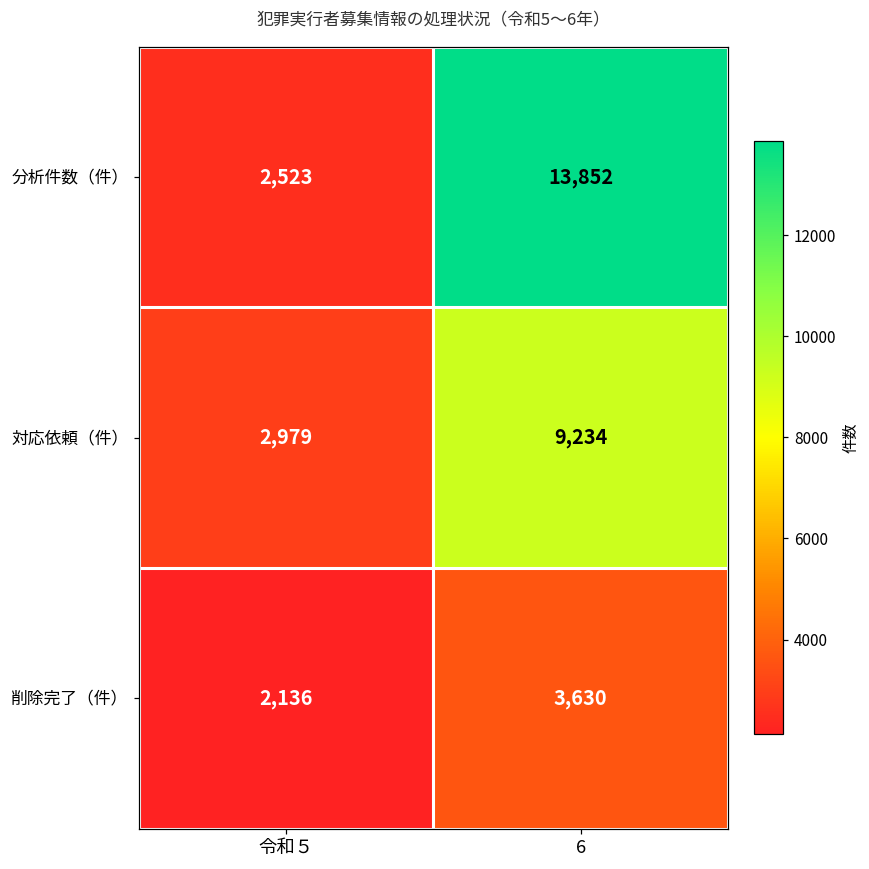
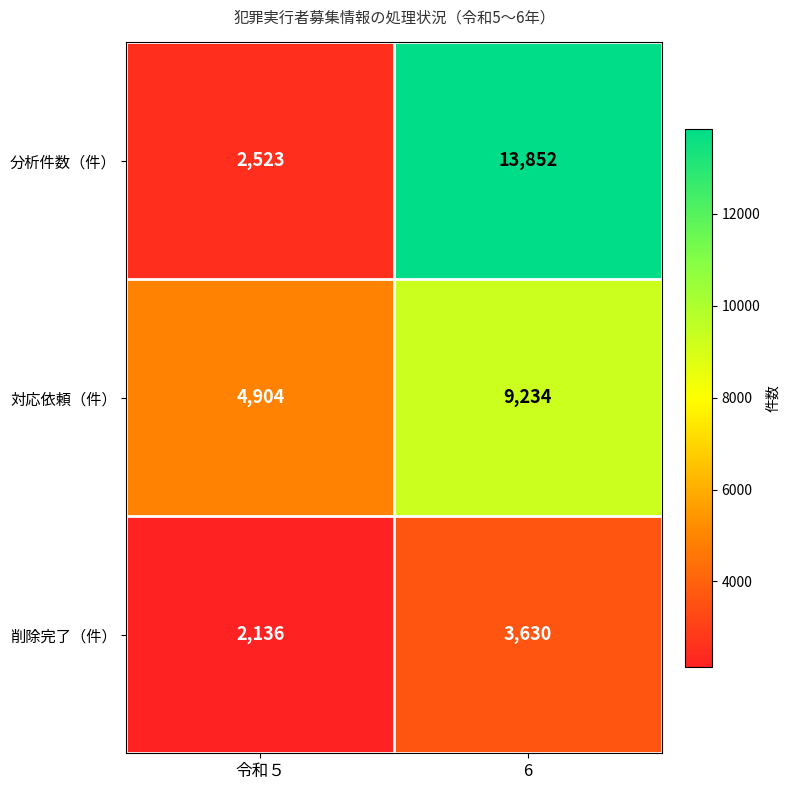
  {
    "分析件数（件）": {
      "令和５": "2,523",
      "6": "13,852"
    },
    "対応依頼（件）": {
-     "令和５": "2,979",
+     "令和５": "4,904",
      "6": "9,234"
    },
    "削除完了（件）": {
      "令和５": "2,136",
      "6": "3,630"
    }
  }
